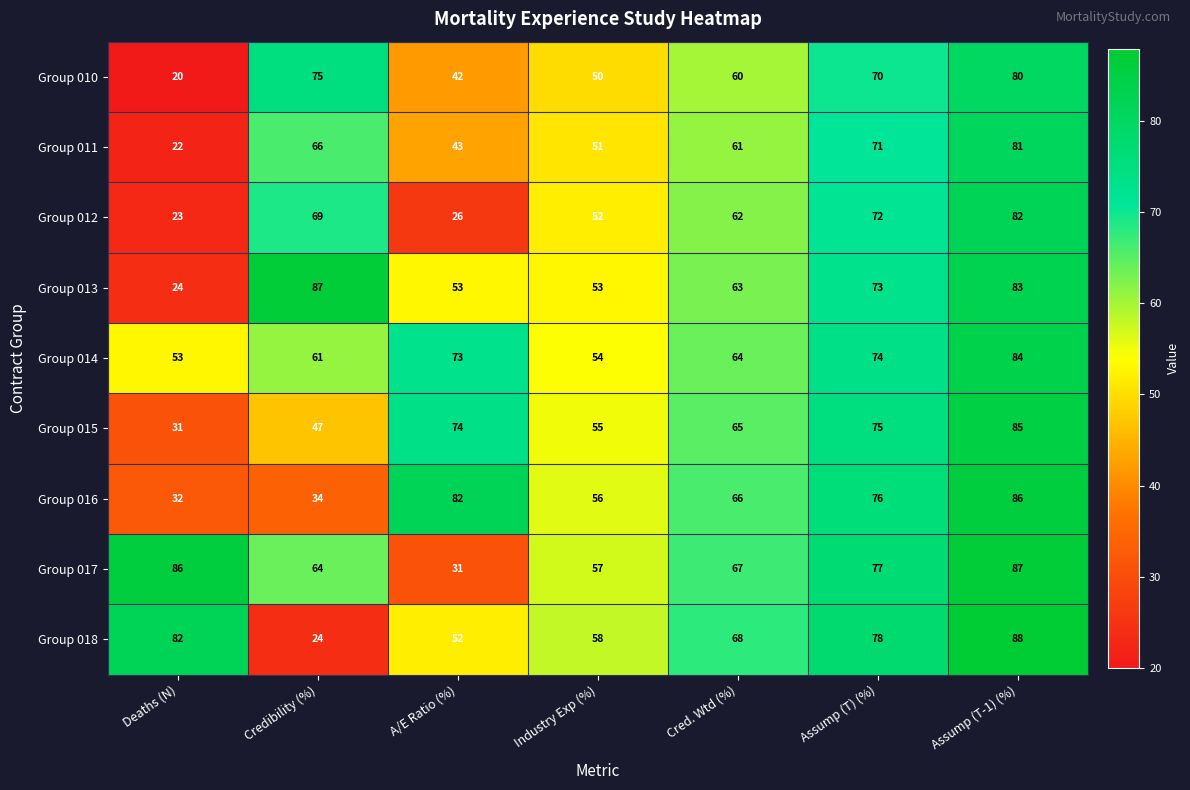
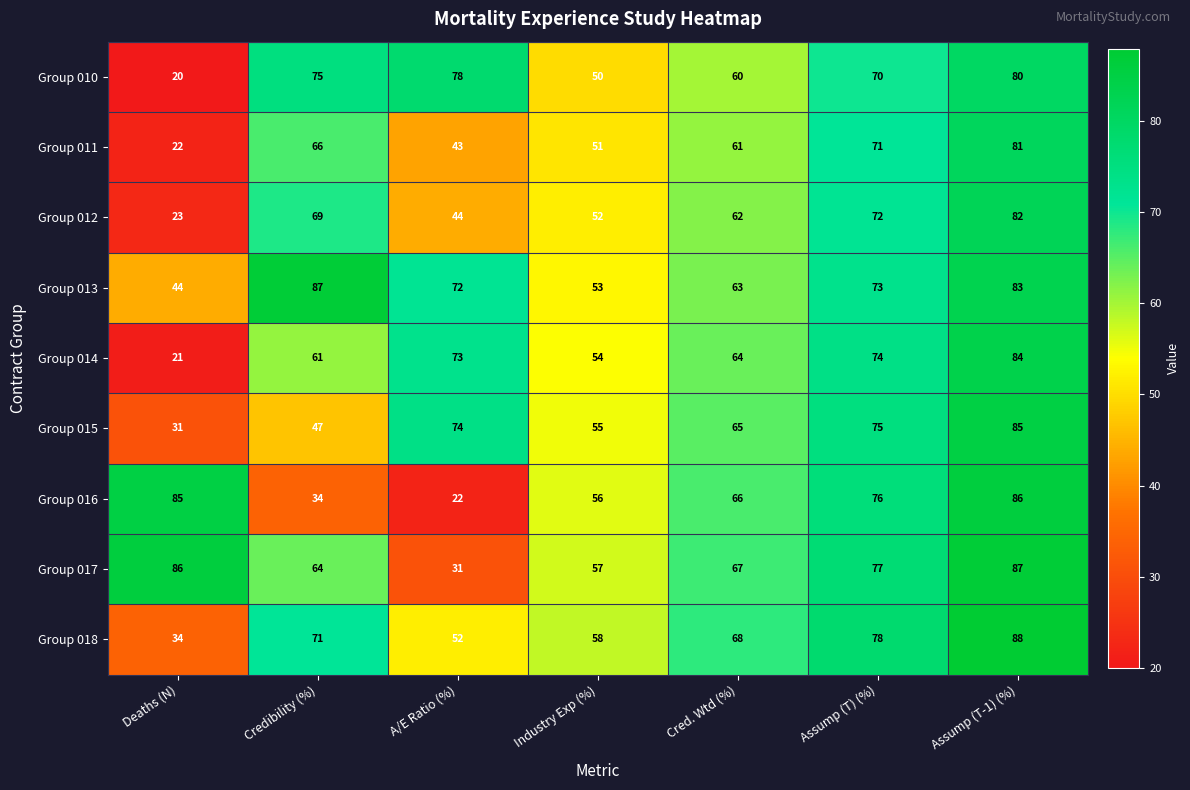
  {
    "Group 010": {
      "Deaths (N)": 20,
      "Credibility (%)": 75,
-     "A/E Ratio (%)": 42,
+     "A/E Ratio (%)": 78,
      "Industry Exp (%)": 50,
      "Cred. Wtd (%)": 60,
      "Assump (T) (%)": 70,
      "Assump (T-1) (%)": 80
    },
    "Group 011": {
      "Deaths (N)": 22,
      "Credibility (%)": 66,
      "A/E Ratio (%)": 43,
      "Industry Exp (%)": 51,
      "Cred. Wtd (%)": 61,
      "Assump (T) (%)": 71,
      "Assump (T-1) (%)": 81
    },
    "Group 012": {
      "Deaths (N)": 23,
      "Credibility (%)": 69,
-     "A/E Ratio (%)": 26,
+     "A/E Ratio (%)": 44,
      "Industry Exp (%)": 52,
      "Cred. Wtd (%)": 62,
      "Assump (T) (%)": 72,
      "Assump (T-1) (%)": 82
    },
    "Group 013": {
-     "Deaths (N)": 24,
+     "Deaths (N)": 44,
      "Credibility (%)": 87,
-     "A/E Ratio (%)": 53,
+     "A/E Ratio (%)": 72,
      "Industry Exp (%)": 53,
      "Cred. Wtd (%)": 63,
      "Assump (T) (%)": 73,
      "Assump (T-1) (%)": 83
    },
    "Group 014": {
-     "Deaths (N)": 53,
+     "Deaths (N)": 21,
      "Credibility (%)": 61,
      "A/E Ratio (%)": 73,
      "Industry Exp (%)": 54,
      "Cred. Wtd (%)": 64,
      "Assump (T) (%)": 74,
      "Assump (T-1) (%)": 84
    },
    "Group 015": {
      "Deaths (N)": 31,
      "Credibility (%)": 47,
      "A/E Ratio (%)": 74,
      "Industry Exp (%)": 55,
      "Cred. Wtd (%)": 65,
      "Assump (T) (%)": 75,
      "Assump (T-1) (%)": 85
    },
    "Group 016": {
-     "Deaths (N)": 32,
+     "Deaths (N)": 85,
      "Credibility (%)": 34,
-     "A/E Ratio (%)": 82,
+     "A/E Ratio (%)": 22,
      "Industry Exp (%)": 56,
      "Cred. Wtd (%)": 66,
      "Assump (T) (%)": 76,
      "Assump (T-1) (%)": 86
    },
    "Group 017": {
      "Deaths (N)": 86,
      "Credibility (%)": 64,
      "A/E Ratio (%)": 31,
      "Industry Exp (%)": 57,
      "Cred. Wtd (%)": 67,
      "Assump (T) (%)": 77,
      "Assump (T-1) (%)": 87
    },
    "Group 018": {
-     "Deaths (N)": 82,
-     "Credibility (%)": 24,
+     "Deaths (N)": 34,
+     "Credibility (%)": 71,
      "A/E Ratio (%)": 52,
      "Industry Exp (%)": 58,
      "Cred. Wtd (%)": 68,
      "Assump (T) (%)": 78,
      "Assump (T-1) (%)": 88
    }
  }
